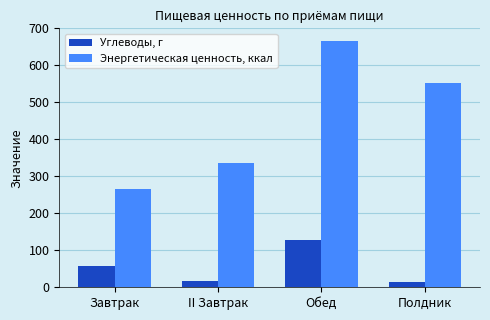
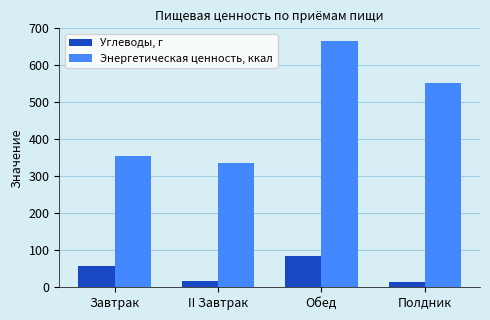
  {
    "Углеводы, г": {
      "Завтрак": 60,
      "II Завтрак": 20,
-     "Обед": 130,
+     "Обед": 80,
      "Полдник": 10
    },
    "Энергетическая ценность, ккал": {
-     "Завтрак": 270,
+     "Завтрак": 360,
      "II Завтрак": 340,
      "Обед": 670,
      "Полдник": 550
    }
  }
